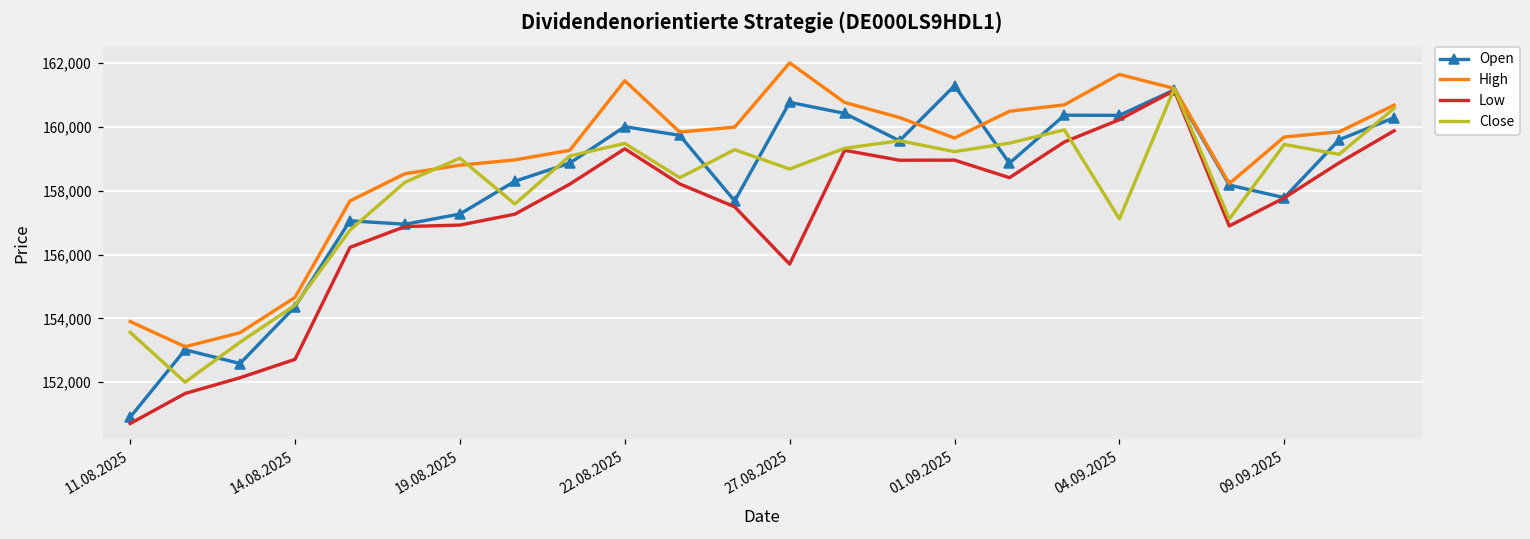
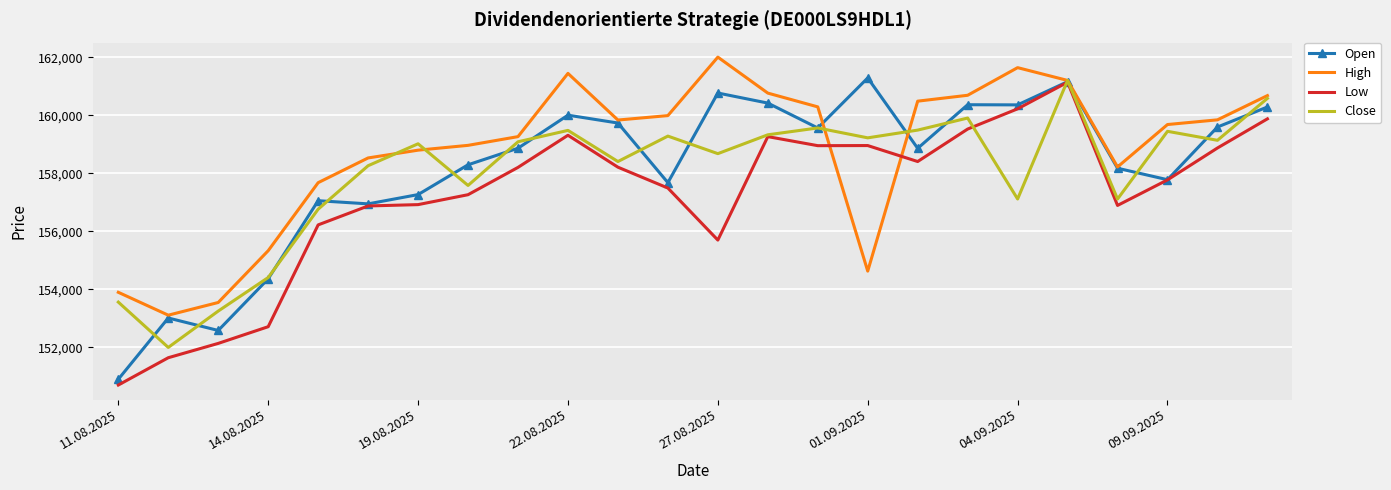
  {
    "Open": {
      "11.08.2025": "150,900",
      "19.08.2025": "157,300",
      "22.08.2025": "160,000",
      "27.08.2025": "160,800",
      "01.09.2025": "161,300",
      "04.09.2025": "160,400"
    },
    "High": {
      "11.08.2025": "153,900",
-     "14.08.2025": "154,700",
+     "14.08.2025": "155,300",
      "19.08.2025": "158,800",
      "22.08.2025": "161,500",
      "27.08.2025": "162,000",
-     "01.09.2025": "159,700",
+     "01.09.2025": "154,600",
      "04.09.2025": "161,600",
      "09.09.2025": "159,700"
    },
    "Low": {
      "11.08.2025": "150,700",
      "14.08.2025": "152,700",
      "19.08.2025": "156,900",
      "22.08.2025": "159,300",
      "27.08.2025": "155,700",
      "01.09.2025": "159,000",
      "04.09.2025": "160,200"
    },
    "Close": {
      "11.08.2025": "153,600",
      "19.08.2025": "159,000",
      "22.08.2025": "159,500",
      "27.08.2025": "158,700",
      "01.09.2025": "159,200",
      "04.09.2025": "157,100",
      "09.09.2025": "159,500"
    }
  }
